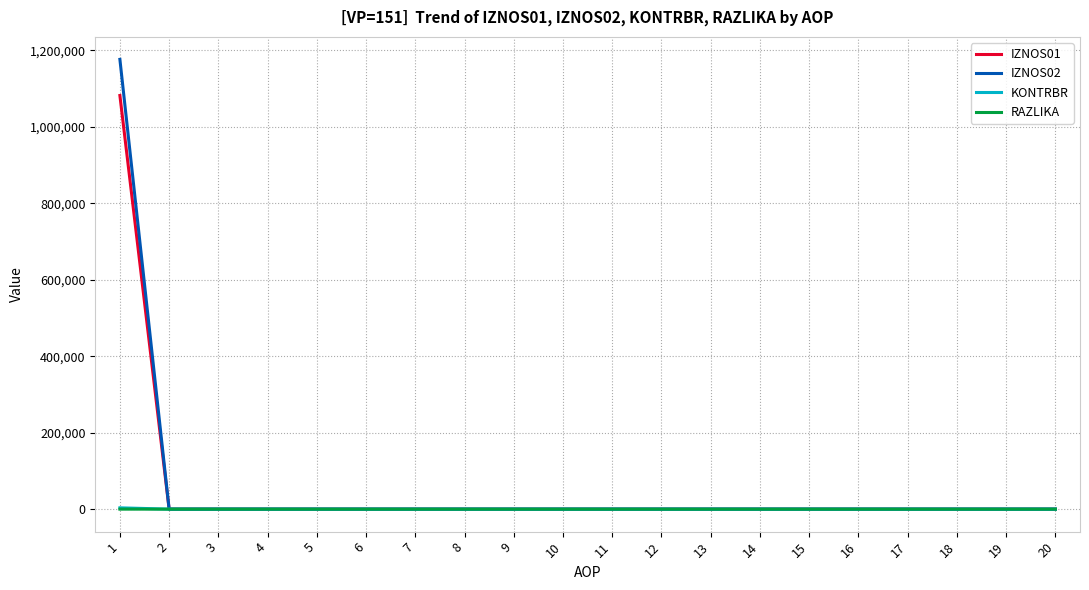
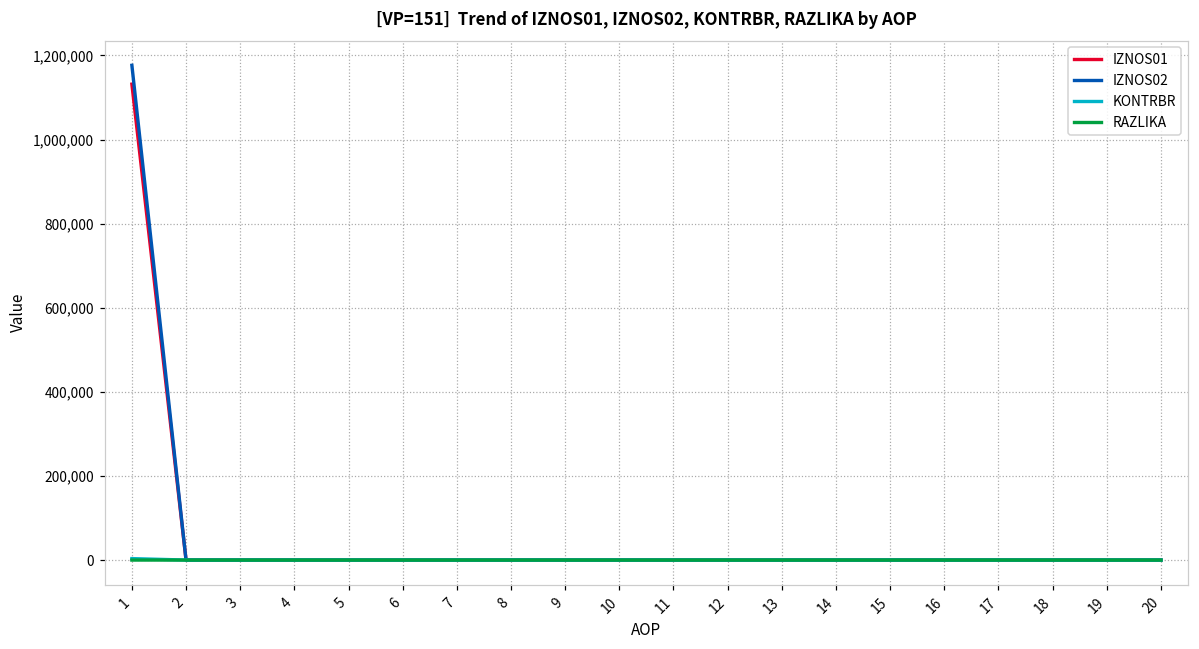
  {
    "IZNOS01": {
-     "1": "1,080,000"
+     "1": "1,130,000"
    },
    "IZNOS02": {
      "1": "1,180,000"
    }
  }
